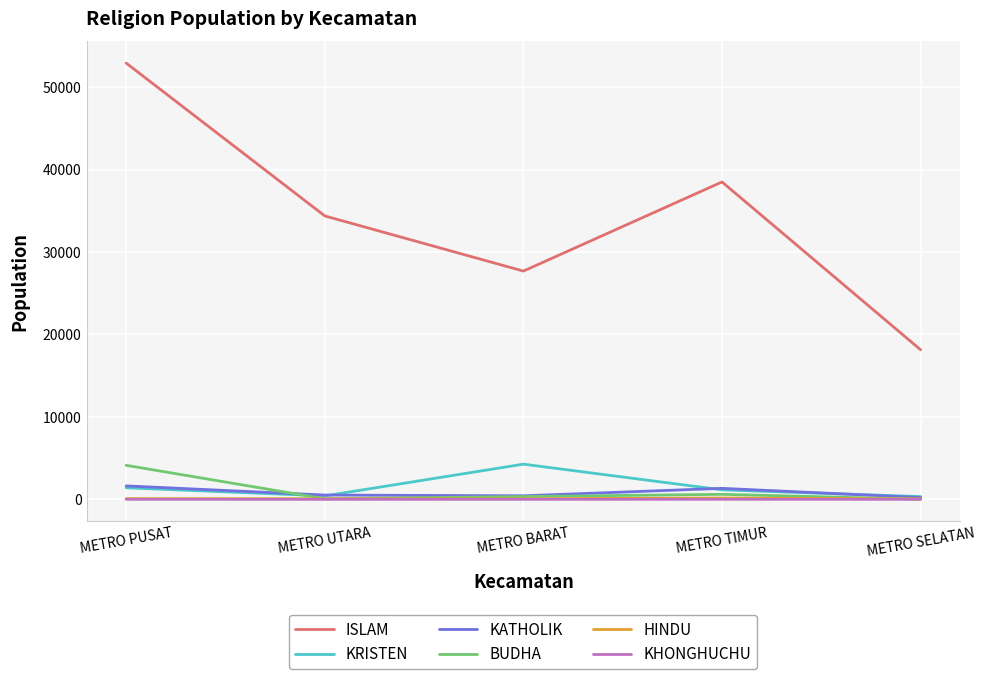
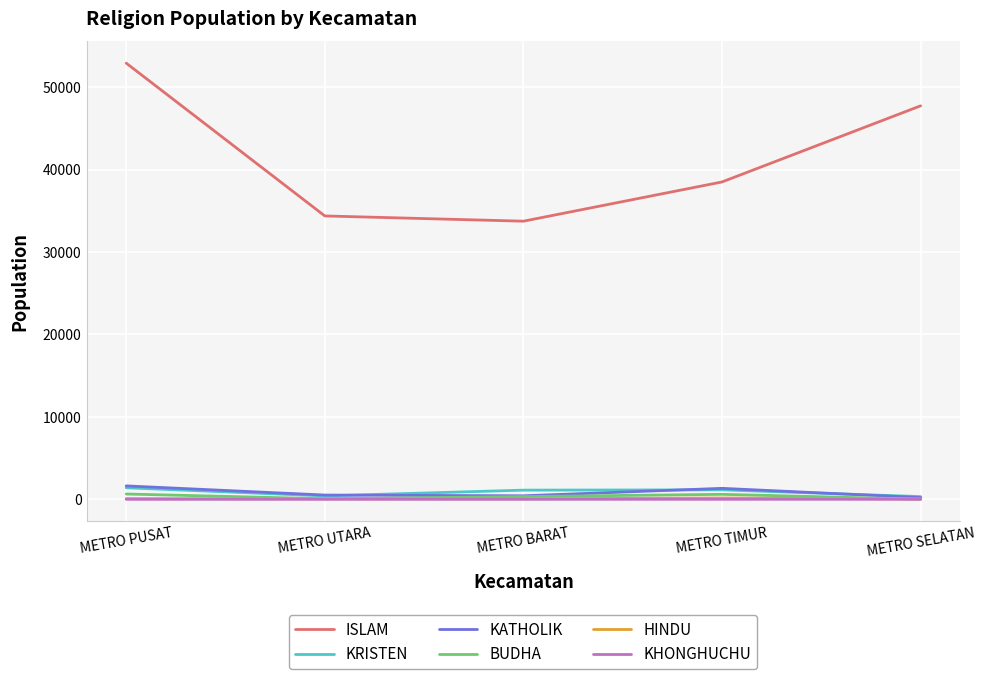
  {
    "ISLAM": {
      "METRO PUSAT": 53000,
      "METRO UTARA": 34000,
-     "METRO BARAT": 28000,
+     "METRO BARAT": 34000,
      "METRO TIMUR": 39000,
-     "METRO SELATAN": 18000
+     "METRO SELATAN": 48000
    },
    "KRISTEN": {
-     "METRO BARAT": 4000
+     "METRO BARAT": 1000
    },
    "BUDHA": {
-     "METRO PUSAT": 4000,
+     "METRO PUSAT": 1000,
      "METRO TIMUR": 1000
    }
  }
